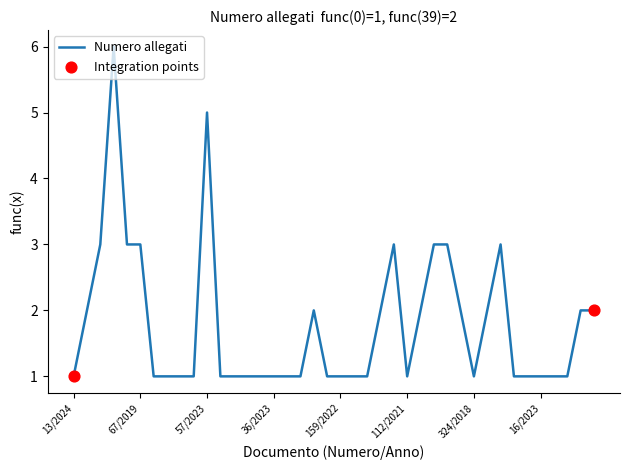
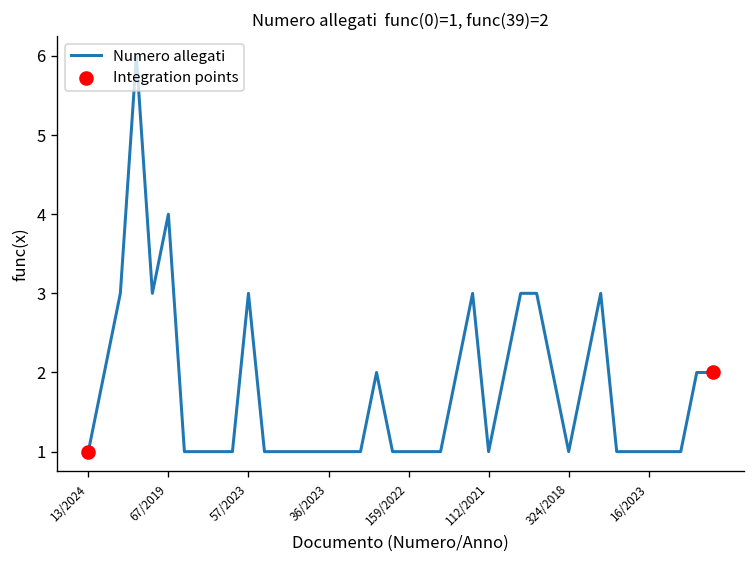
  {
    "Numero allegati": {
-     "67/2019": 3,
-     "57/2023": 5,
+     "67/2019": 4,
+     "57/2023": 3,
      "36/2023": 1,
      "159/2022": 1,
      "112/2021": 1,
      "324/2018": 1,
      "16/2023": 1
    }
  }
